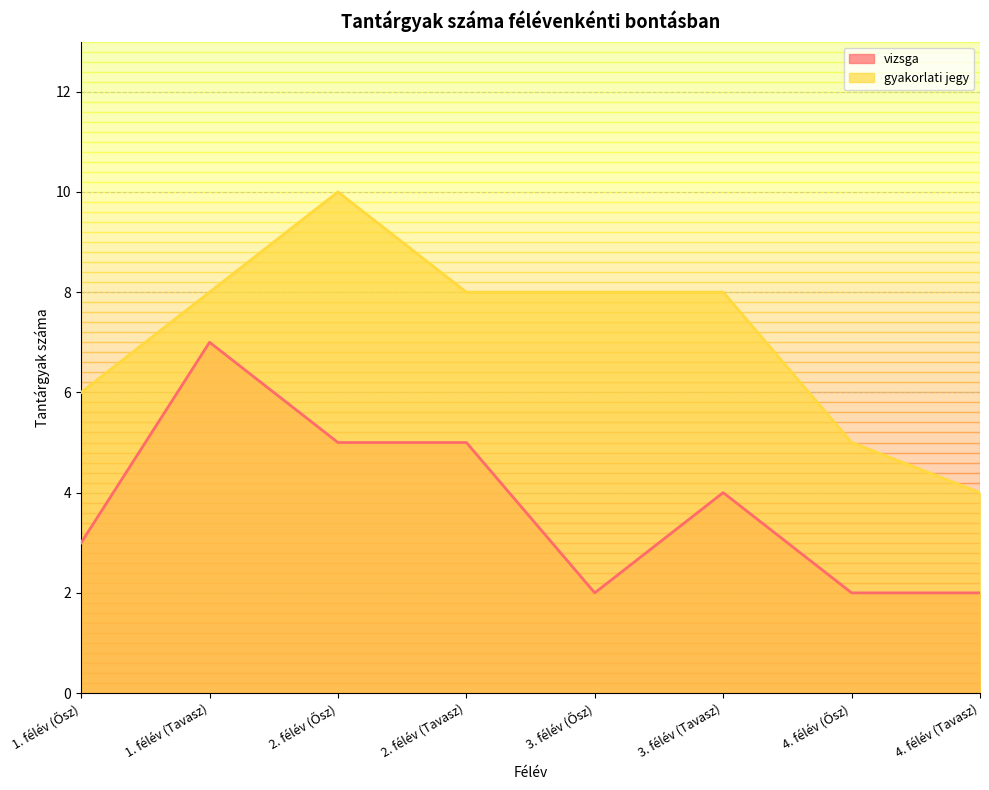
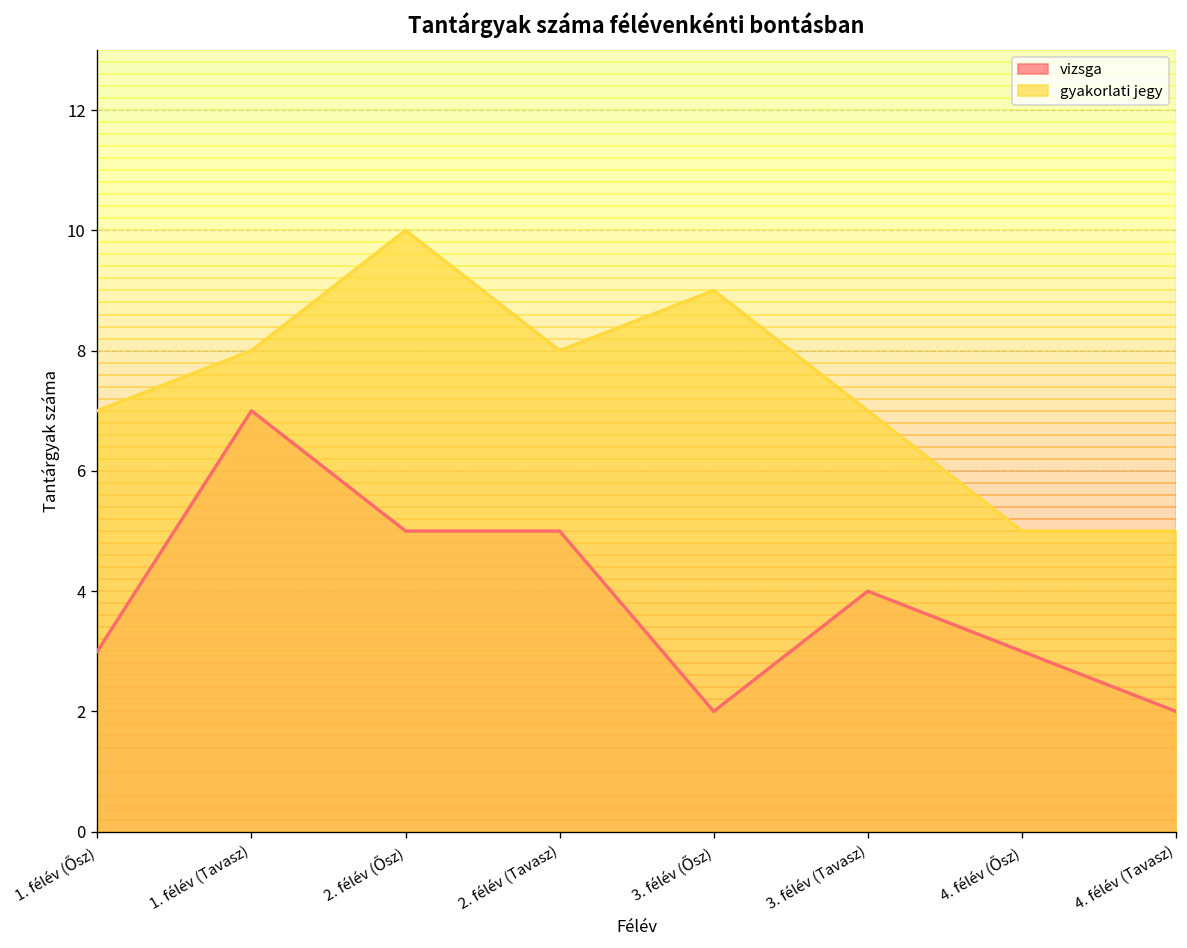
  {
    "vizsga": {
      "1. félév (Ősz)": 3,
      "1. félév (Tavasz)": 7,
      "2. félév (Ősz)": 5,
      "2. félév (Tavasz)": 5,
      "3. félév (Ősz)": 2,
      "3. félév (Tavasz)": 4,
-     "4. félév (Ősz)": 2,
+     "4. félév (Ősz)": 3,
      "4. félév (Tavasz)": 2
    },
    "gyakorlati jegy": {
-     "1. félév (Ősz)": 6,
+     "1. félév (Ősz)": 7,
      "1. félév (Tavasz)": 8,
      "2. félév (Ősz)": 10,
      "2. félév (Tavasz)": 8,
-     "3. félév (Ősz)": 8,
-     "3. félév (Tavasz)": 8,
+     "3. félév (Ősz)": 9,
+     "3. félév (Tavasz)": 7,
      "4. félév (Ősz)": 5,
-     "4. félév (Tavasz)": 4
+     "4. félév (Tavasz)": 5
    }
  }
